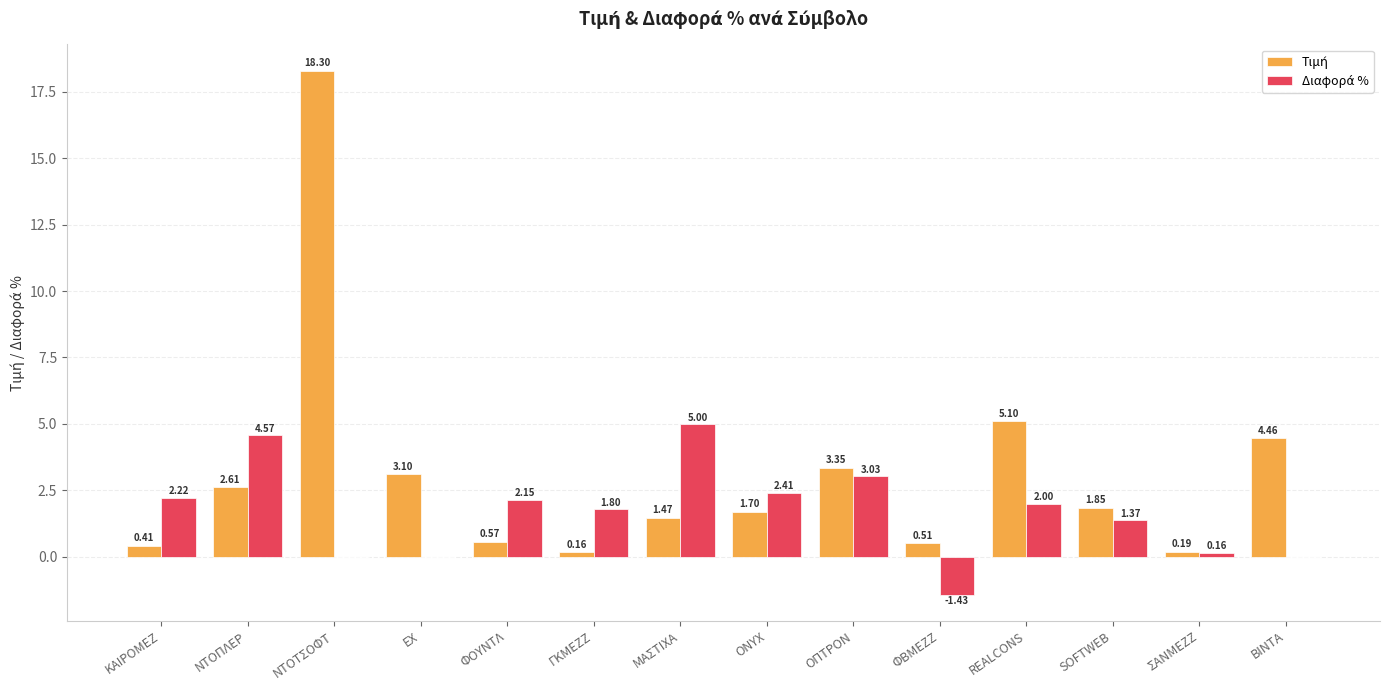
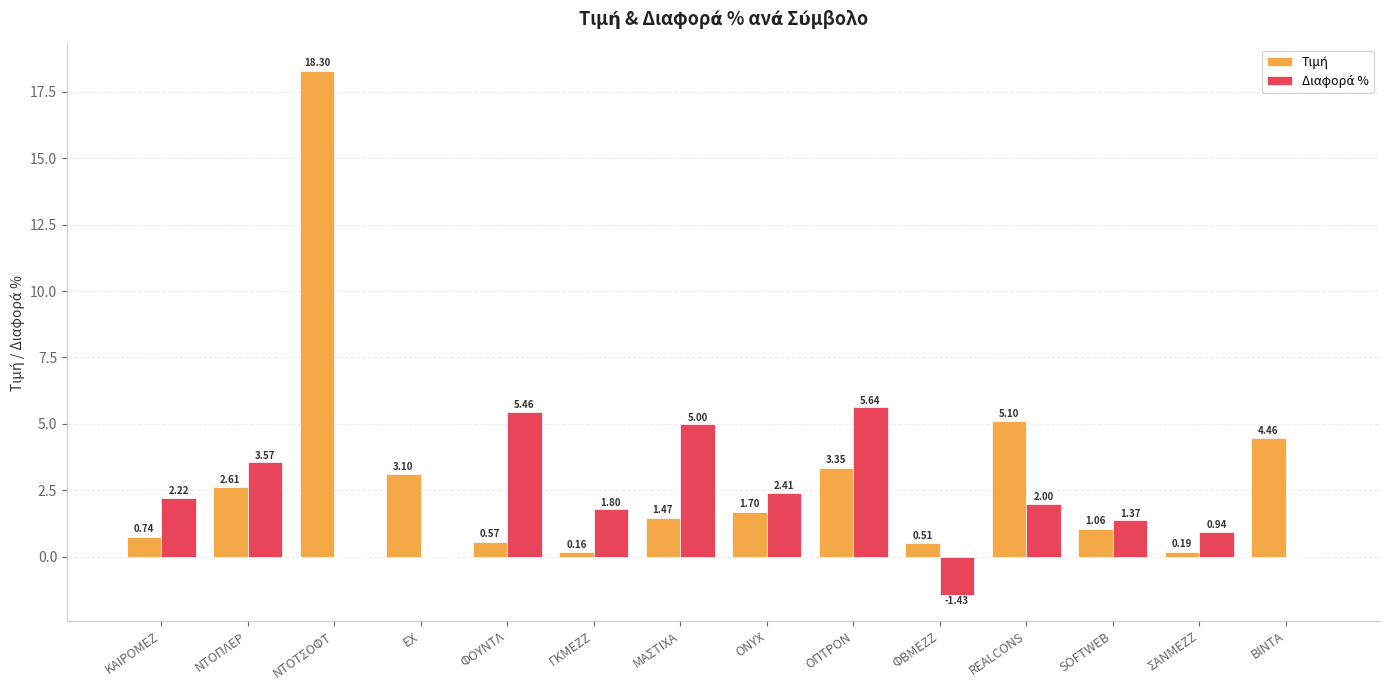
  {
    "Τιμή": {
-     "ΚΑΙΡΟΜΕΖ": 0.41,
+     "ΚΑΙΡΟΜΕΖ": 0.74,
      "ΝΤΟΠΛΕΡ": 2.61,
      "ΝΤΟΤΣΟΦΤ": 18.30,
      "ΕΧ": 3.10,
      "ΦΟΥΝΤΛ": 0.57,
      "ΓΚΜΕΖΖ": 0.16,
      "ΜΑΣΤΙΧΑ": 1.47,
      "ONYX": 1.70,
      "ΟΠΤΡΟΝ": 3.35,
      "ΦΒΜΕΖΖ": 0.51,
      "REALCONS": 5.10,
-     "SOFTWEB": 1.85,
+     "SOFTWEB": 1.06,
      "ΣΑΝΜΕΖΖ": 0.19,
      "ΒΙΝΤΑ": 4.46
    },
    "Διαφορά %": {
      "ΚΑΙΡΟΜΕΖ": 2.22,
-     "ΝΤΟΠΛΕΡ": 4.57,
-     "ΦΟΥΝΤΛ": 2.15,
+     "ΝΤΟΠΛΕΡ": 3.57,
+     "ΦΟΥΝΤΛ": 5.46,
      "ΓΚΜΕΖΖ": 1.80,
      "ΜΑΣΤΙΧΑ": 5.00,
      "ONYX": 2.41,
-     "ΟΠΤΡΟΝ": 3.03,
+     "ΟΠΤΡΟΝ": 5.64,
      "ΦΒΜΕΖΖ": -1.43,
      "REALCONS": 2.00,
      "SOFTWEB": 1.37,
-     "ΣΑΝΜΕΖΖ": 0.16
+     "ΣΑΝΜΕΖΖ": 0.94
    }
  }
